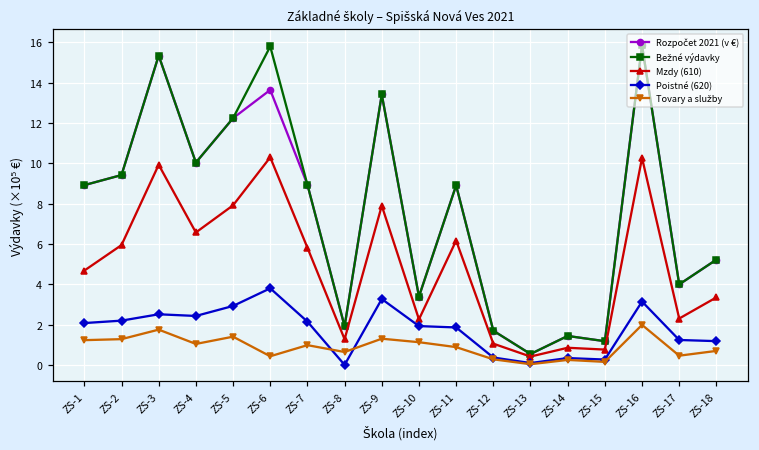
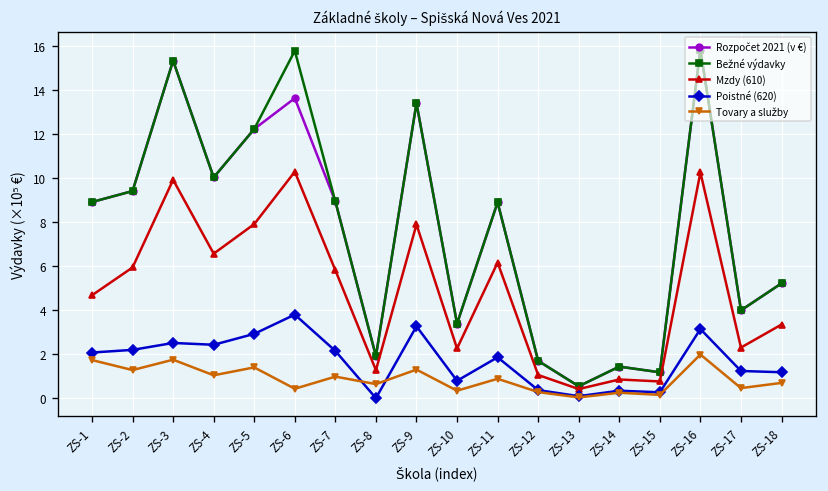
  {
    "Rozpočet 2021 (v €)": {
      "ZS-6": 13.6
    },
    "Bežné výdavky": {
      "ZS-6": 15.8
    },
    "Mzdy (610)": {
      "ZS-1": 4.7,
      "ZS-2": 5.9,
      "ZS-3": 9.9,
      "ZS-4": 6.6,
      "ZS-5": 7.9,
      "ZS-6": 10.3,
      "ZS-7": 5.8,
      "ZS-8": 1.3,
      "ZS-9": 7.9,
      "ZS-10": 2.3,
      "ZS-11": 6.2,
      "ZS-12": 1.1,
      "ZS-14": 0.9,
      "ZS-15": 0.8,
      "ZS-16": 10.3,
      "ZS-17": 2.3,
      "ZS-18": 3.3
    },
    "Poistné (620)": {
      "ZS-1": 2.1,
      "ZS-2": 2.2,
      "ZS-3": 2.5,
      "ZS-4": 2.4,
      "ZS-5": 2.9,
      "ZS-6": 3.8,
      "ZS-7": 2.1,
      "ZS-8": 0.0,
      "ZS-9": 3.3,
-     "ZS-10": 1.9,
+     "ZS-10": 0.8,
      "ZS-11": 1.9,
      "ZS-16": 3.1,
      "ZS-17": 1.2,
      "ZS-18": 1.2
    },
    "Tovary a služby": {
-     "ZS-1": 1.2,
+     "ZS-1": 1.7,
      "ZS-2": 1.3,
      "ZS-3": 1.8,
      "ZS-4": 1.0,
      "ZS-5": 1.4,
      "ZS-6": 0.4,
      "ZS-7": 1.0,
      "ZS-8": 0.6,
      "ZS-9": 1.3,
-     "ZS-10": 1.1,
+     "ZS-10": 0.3,
      "ZS-11": 0.9,
      "ZS-16": 2.0,
      "ZS-17": 0.5,
      "ZS-18": 0.7
    }
  }
